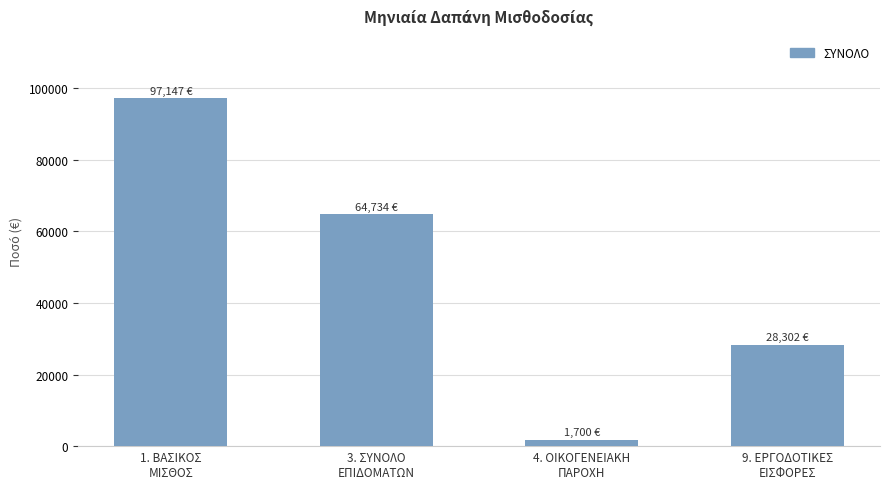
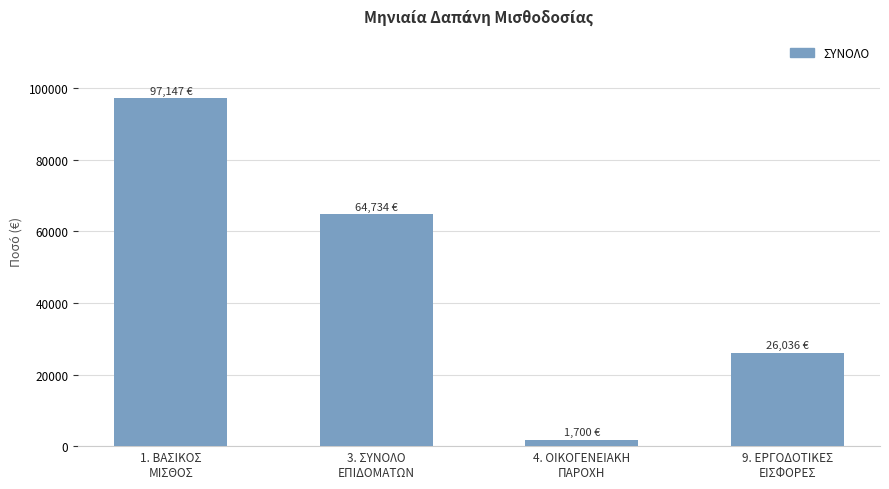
  {
    "1. ΒΑΣΙΚΟΣ ΜΙΣΘΟΣ": "97,147",
    "3. ΣΥΝΟΛΟ ΕΠΙΔΟΜΑΤΩΝ": "64,734",
    "4. ΟΙΚΟΓΕΝΕΙΑΚΗ ΠΑΡΟΧΗ": "1,700",
-   "9. ΕΡΓΟΔΟΤΙΚΕΣ ΕΙΣΦΟΡΕΣ": "28,302"
+   "9. ΕΡΓΟΔΟΤΙΚΕΣ ΕΙΣΦΟΡΕΣ": "26,036"
  }
